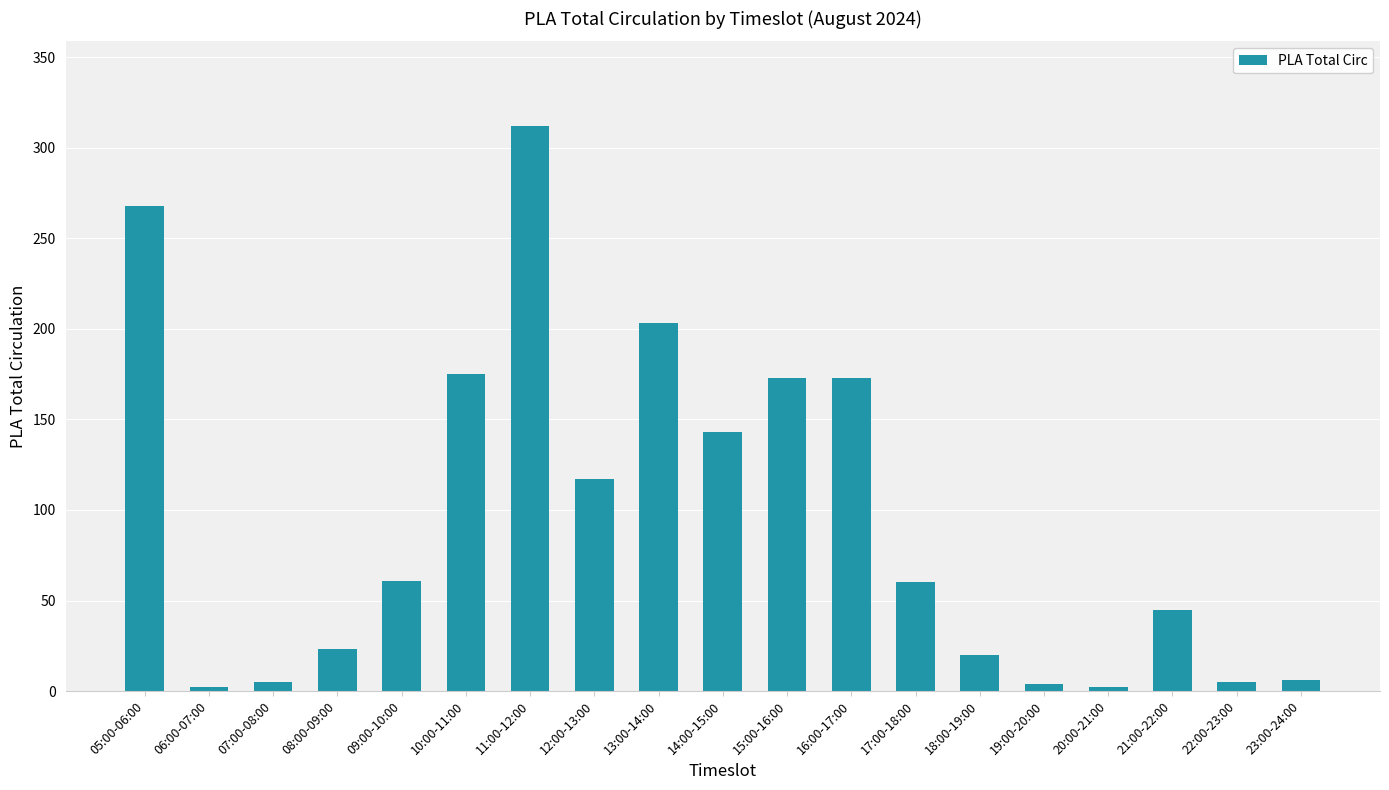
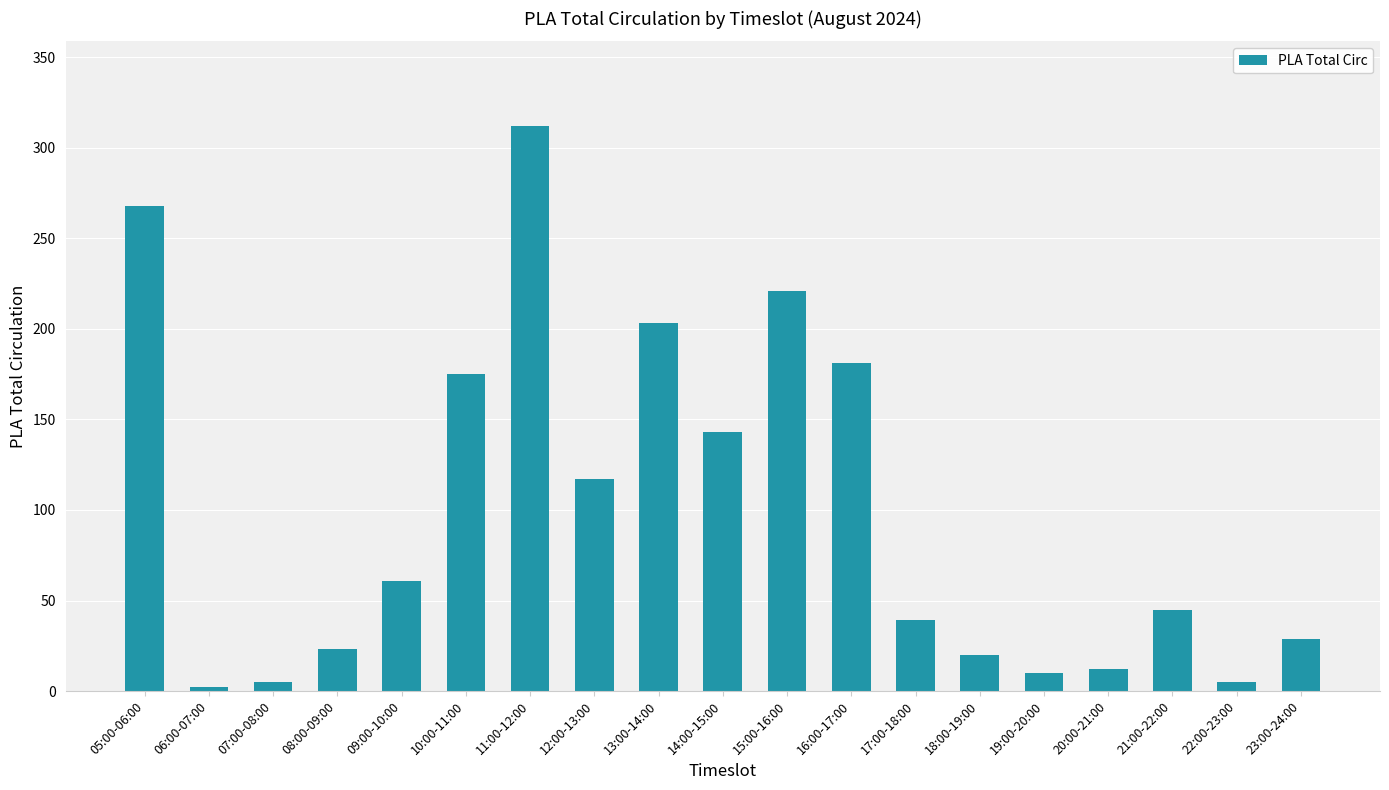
  {
    "05:00-06:00": 268,
    "06:00-07:00": 2,
    "07:00-08:00": 5,
    "08:00-09:00": 23,
    "09:00-10:00": 61,
    "10:00-11:00": 175,
    "11:00-12:00": 312,
    "12:00-13:00": 117,
    "13:00-14:00": 203,
    "14:00-15:00": 143,
-   "15:00-16:00": 173,
-   "16:00-17:00": 173,
-   "17:00-18:00": 60,
+   "15:00-16:00": 221,
+   "16:00-17:00": 181,
+   "17:00-18:00": 39,
    "18:00-19:00": 20,
-   "19:00-20:00": 4,
-   "20:00-21:00": 2,
+   "19:00-20:00": 10,
+   "20:00-21:00": 12,
    "21:00-22:00": 45,
    "22:00-23:00": 5,
-   "23:00-24:00": 6
+   "23:00-24:00": 29
  }
